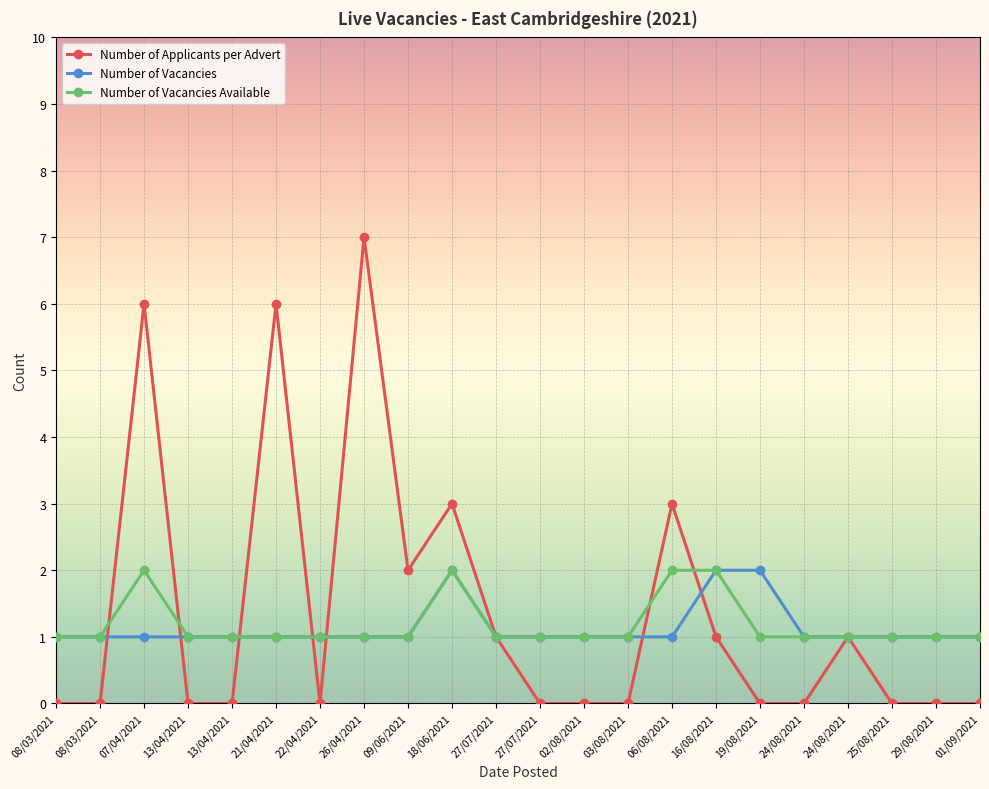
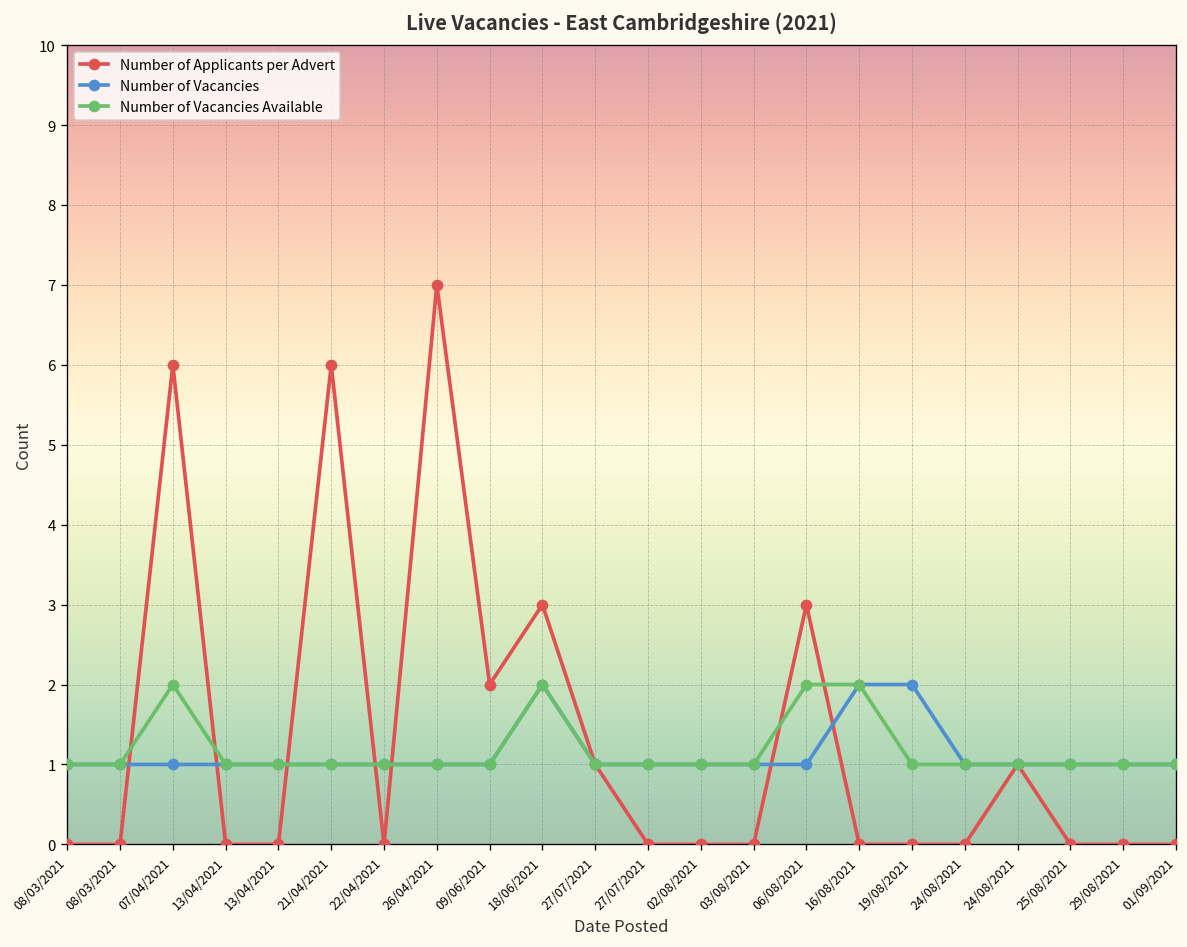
  {
    "Number of Applicants per Advert": {
      "07/04/2021": 6,
      "21/04/2021": 6,
      "22/04/2021": 0,
      "26/04/2021": 7,
      "09/06/2021": 2,
      "18/06/2021": 3,
      "02/08/2021": 0,
      "03/08/2021": 0,
      "06/08/2021": 3,
-     "16/08/2021": 1,
+     "16/08/2021": 0,
      "19/08/2021": 0,
      "25/08/2021": 0,
      "29/08/2021": 0,
      "01/09/2021": 0
    },
    "Number of Vacancies": {
      "07/04/2021": 1,
      "06/08/2021": 1,
      "19/08/2021": 2
    },
    "Number of Vacancies Available": {
      "07/04/2021": 2,
      "06/08/2021": 2,
      "19/08/2021": 1
    }
  }
